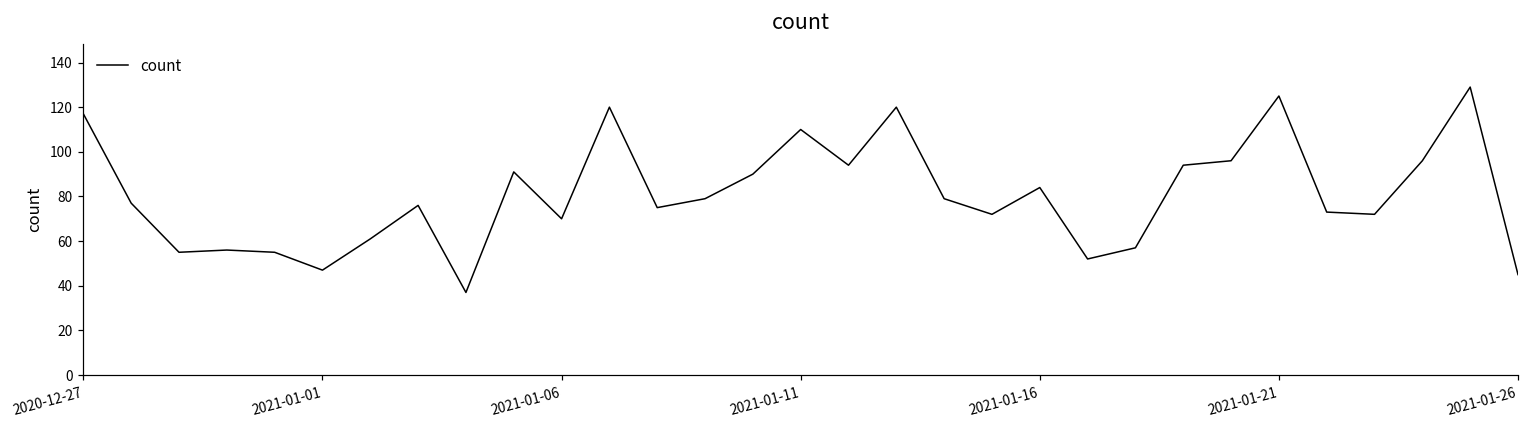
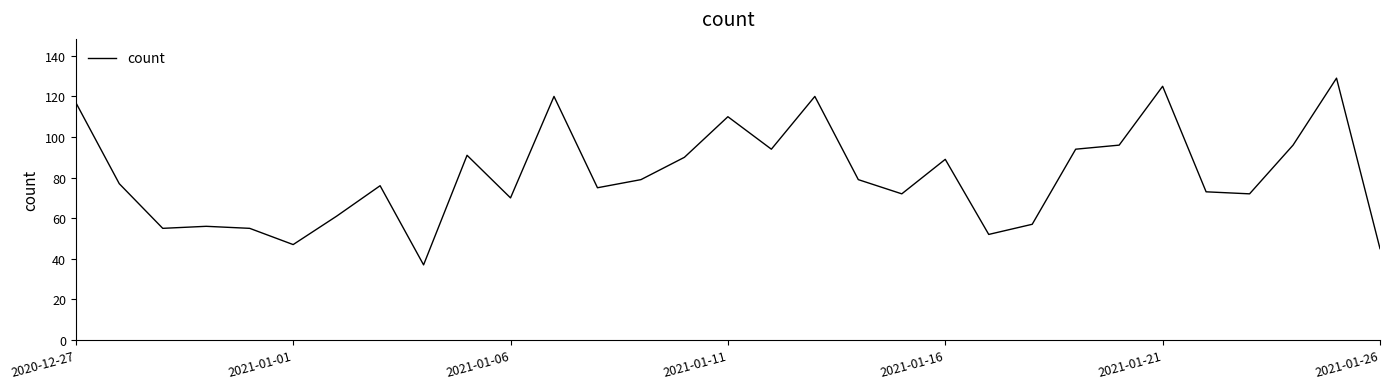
  {
    "2020-12-27": 117,
    "2021-01-01": 47,
    "2021-01-06": 70,
    "2021-01-11": 110,
-   "2021-01-16": 84,
+   "2021-01-16": 89,
    "2021-01-21": 125,
    "2021-01-26": 45
  }
